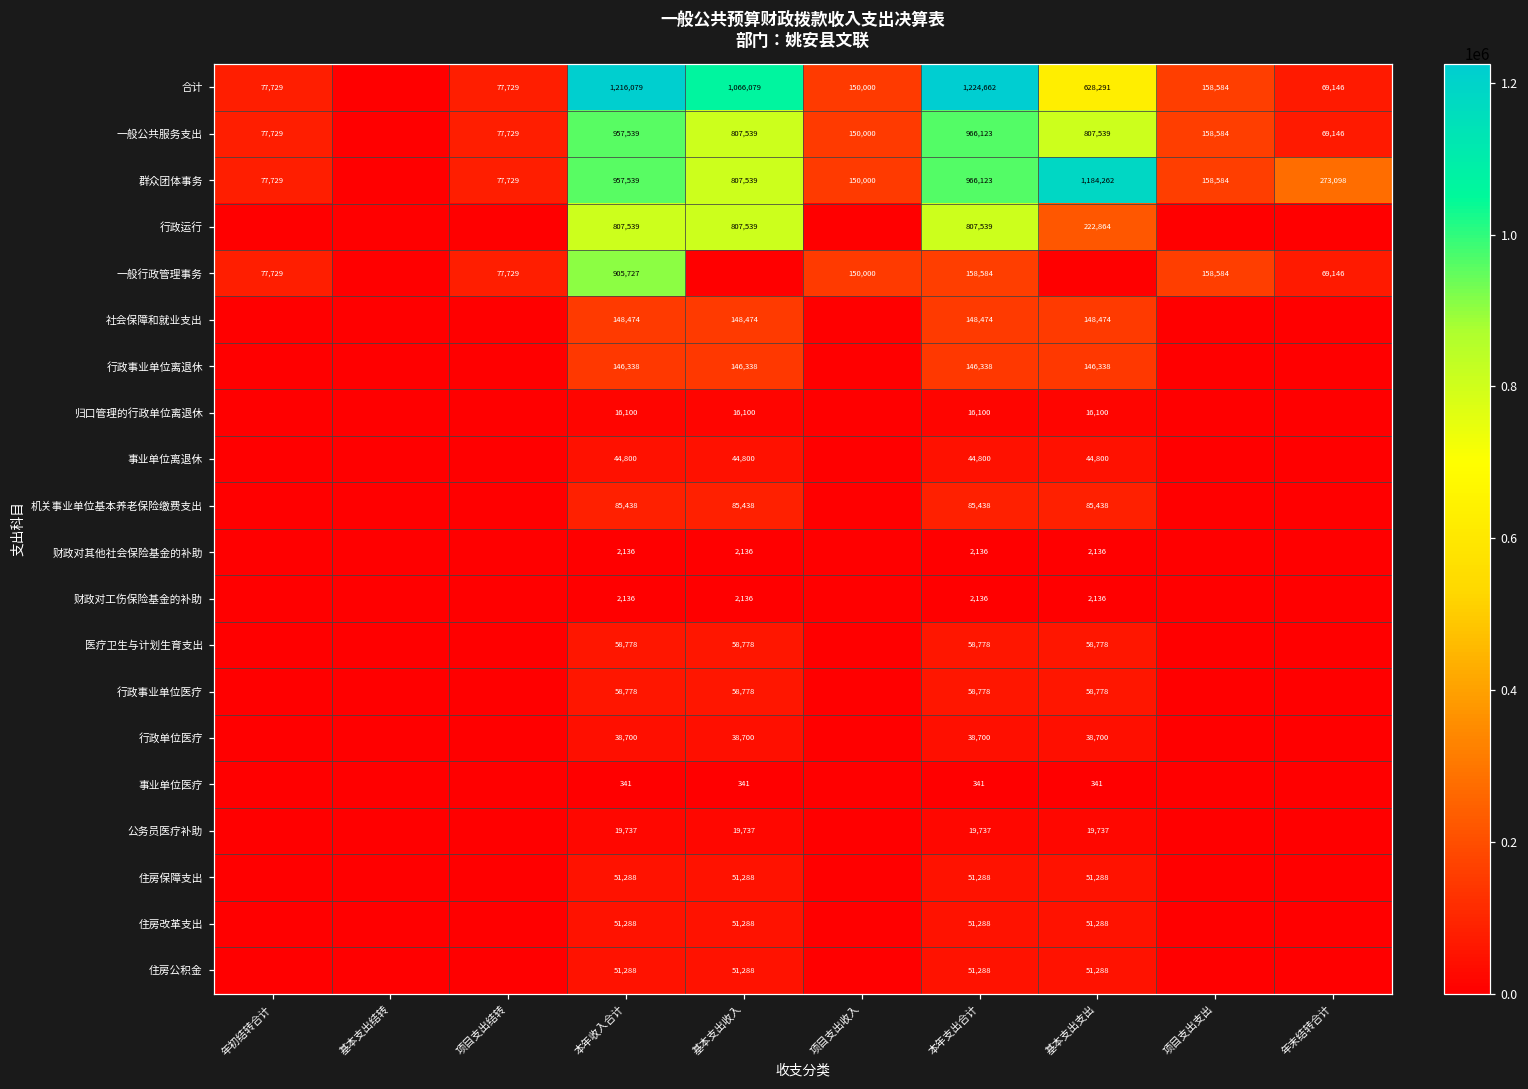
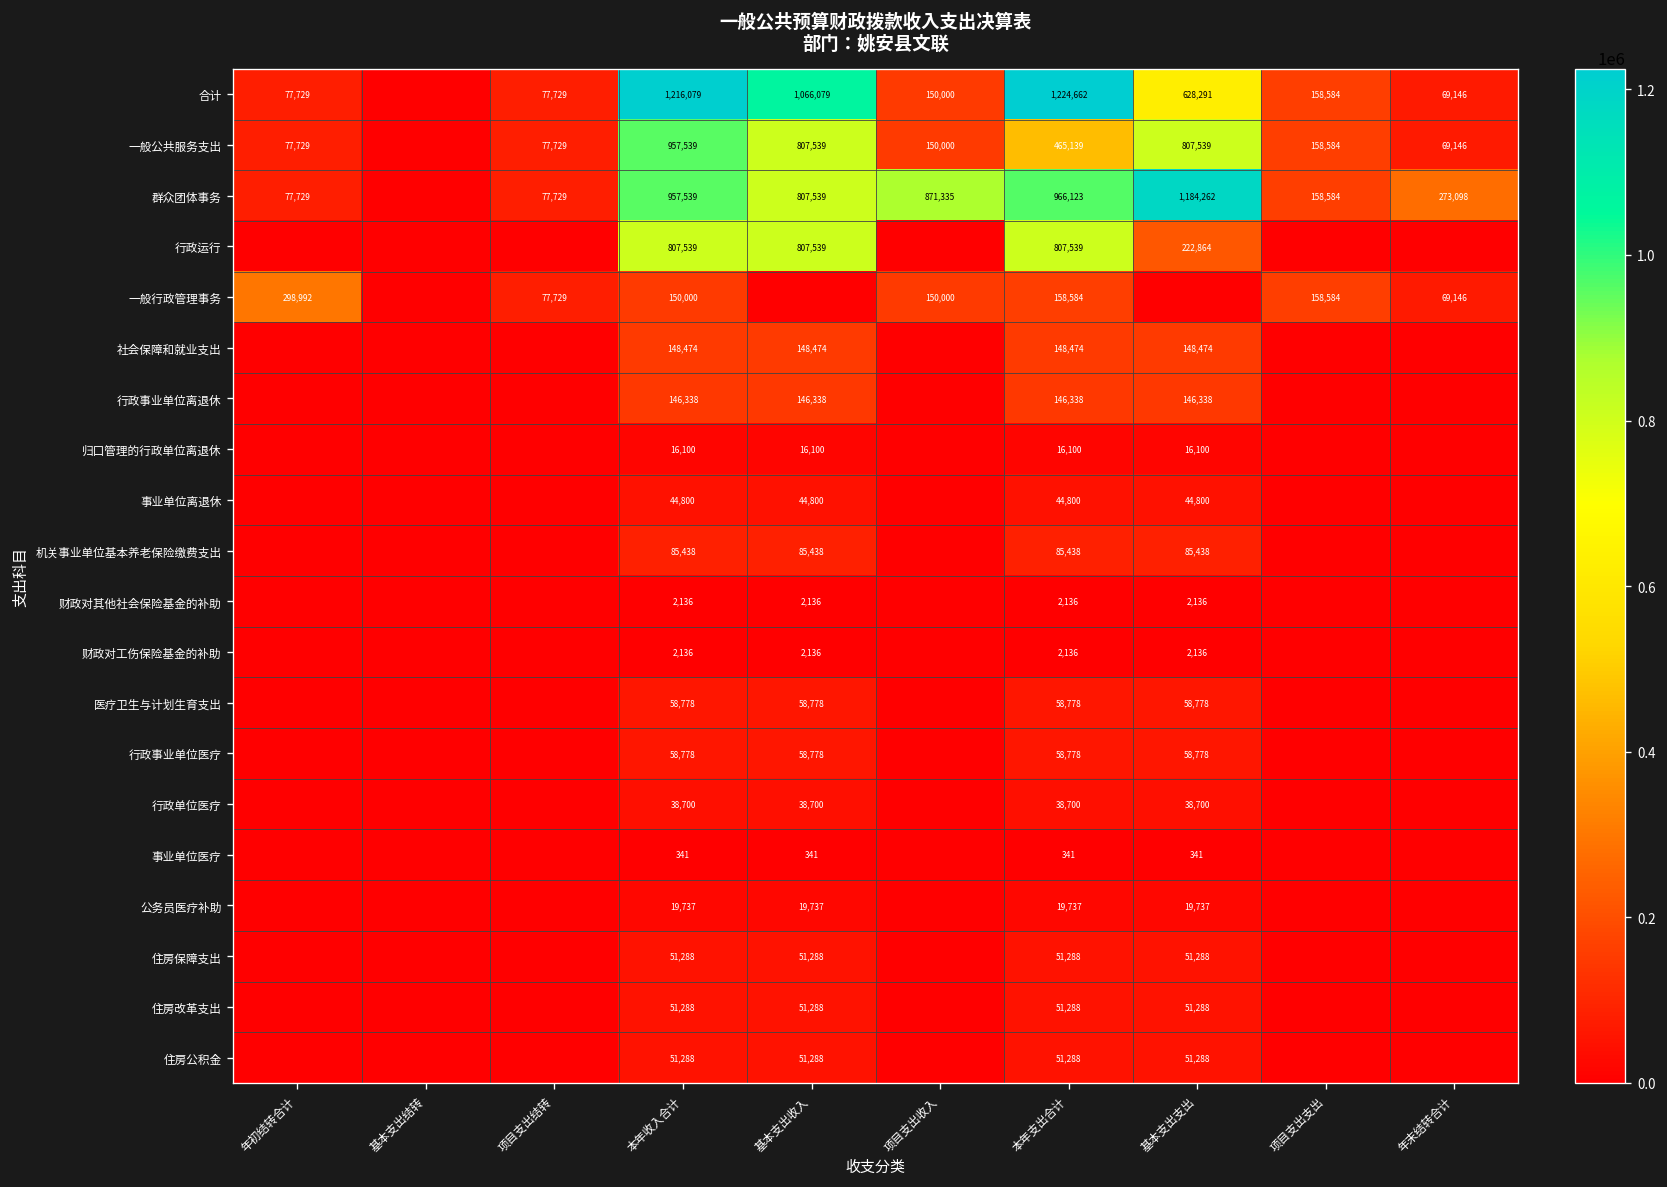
  {
    "合计": {
      "年初结转合计": "77,729",
      "项目支出结转": "77,729",
      "本年收入合计": "1,216,079",
      "基本支出收入": "1,066,079",
      "项目支出收入": "150,000",
      "本年支出合计": "1,224,662",
      "基本支出支出": "628,291",
      "项目支出支出": "158,584",
      "年末结转合计": "69,146"
    },
    "一般公共服务支出": {
      "年初结转合计": "77,729",
      "项目支出结转": "77,729",
      "本年收入合计": "957,539",
      "基本支出收入": "807,539",
      "项目支出收入": "150,000",
-     "本年支出合计": "966,123",
+     "本年支出合计": "465,139",
      "基本支出支出": "807,539",
      "项目支出支出": "158,584",
      "年末结转合计": "69,146"
    },
    "群众团体事务": {
      "年初结转合计": "77,729",
      "项目支出结转": "77,729",
      "本年收入合计": "957,539",
      "基本支出收入": "807,539",
-     "项目支出收入": "150,000",
+     "项目支出收入": "871,335",
      "本年支出合计": "966,123",
      "基本支出支出": "1,184,262",
      "项目支出支出": "158,584",
      "年末结转合计": "273,098"
    },
    "行政运行": {
      "本年收入合计": "807,539",
      "基本支出收入": "807,539",
      "本年支出合计": "807,539",
      "基本支出支出": "222,864"
    },
    "一般行政管理事务": {
-     "年初结转合计": "77,729",
+     "年初结转合计": "298,992",
      "项目支出结转": "77,729",
-     "本年收入合计": "905,727",
+     "本年收入合计": "150,000",
      "项目支出收入": "150,000",
      "本年支出合计": "158,584",
      "项目支出支出": "158,584",
      "年末结转合计": "69,146"
    },
    "社会保障和就业支出": {
      "本年收入合计": "148,474",
      "基本支出收入": "148,474",
      "本年支出合计": "148,474",
      "基本支出支出": "148,474"
    },
    "行政事业单位离退休": {
      "本年收入合计": "146,338",
      "基本支出收入": "146,338",
      "本年支出合计": "146,338",
      "基本支出支出": "146,338"
    },
    "归口管理的行政单位离退休": {
      "本年收入合计": "16,100",
      "基本支出收入": "16,100",
      "本年支出合计": "16,100",
      "基本支出支出": "16,100"
    },
    "事业单位离退休": {
      "本年收入合计": "44,800",
      "基本支出收入": "44,800",
      "本年支出合计": "44,800",
      "基本支出支出": "44,800"
    },
    "机关事业单位基本养老保险缴费支出": {
      "本年收入合计": "85,438",
      "基本支出收入": "85,438",
      "本年支出合计": "85,438",
      "基本支出支出": "85,438"
    },
    "财政对其他社会保险基金的补助": {
      "本年收入合计": "2,136",
      "基本支出收入": "2,136",
      "本年支出合计": "2,136",
      "基本支出支出": "2,136"
    },
    "财政对工伤保险基金的补助": {
      "本年收入合计": "2,136",
      "基本支出收入": "2,136",
      "本年支出合计": "2,136",
      "基本支出支出": "2,136"
    },
    "医疗卫生与计划生育支出": {
      "本年收入合计": "58,778",
      "基本支出收入": "58,778",
      "本年支出合计": "58,778",
      "基本支出支出": "58,778"
    },
    "行政事业单位医疗": {
      "本年收入合计": "58,778",
      "基本支出收入": "58,778",
      "本年支出合计": "58,778",
      "基本支出支出": "58,778"
    },
    "行政单位医疗": {
      "本年收入合计": "38,700",
      "基本支出收入": "38,700",
      "本年支出合计": "38,700",
      "基本支出支出": "38,700"
    },
    "事业单位医疗": {
      "本年收入合计": "341",
      "基本支出收入": "341",
      "本年支出合计": "341",
      "基本支出支出": "341"
    },
    "公务员医疗补助": {
      "本年收入合计": "19,737",
      "基本支出收入": "19,737",
      "本年支出合计": "19,737",
      "基本支出支出": "19,737"
    },
    "住房保障支出": {
      "本年收入合计": "51,288",
      "基本支出收入": "51,288",
      "本年支出合计": "51,288",
      "基本支出支出": "51,288"
    },
    "住房改革支出": {
      "本年收入合计": "51,288",
      "基本支出收入": "51,288",
      "本年支出合计": "51,288",
      "基本支出支出": "51,288"
    },
    "住房公积金": {
      "本年收入合计": "51,288",
      "基本支出收入": "51,288",
      "本年支出合计": "51,288",
      "基本支出支出": "51,288"
    }
  }
